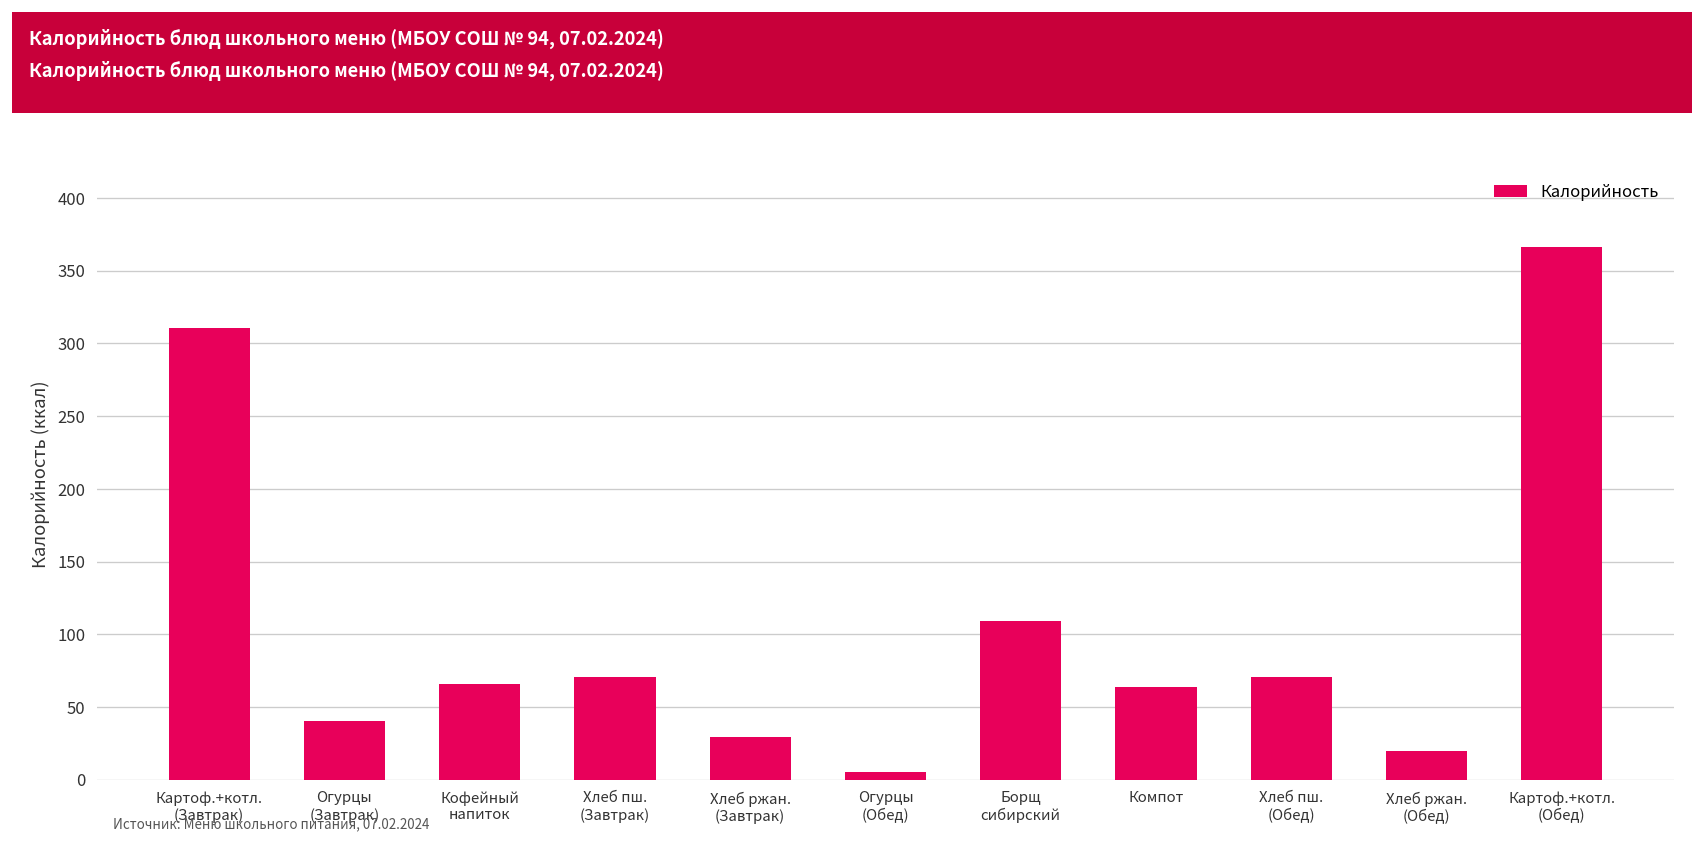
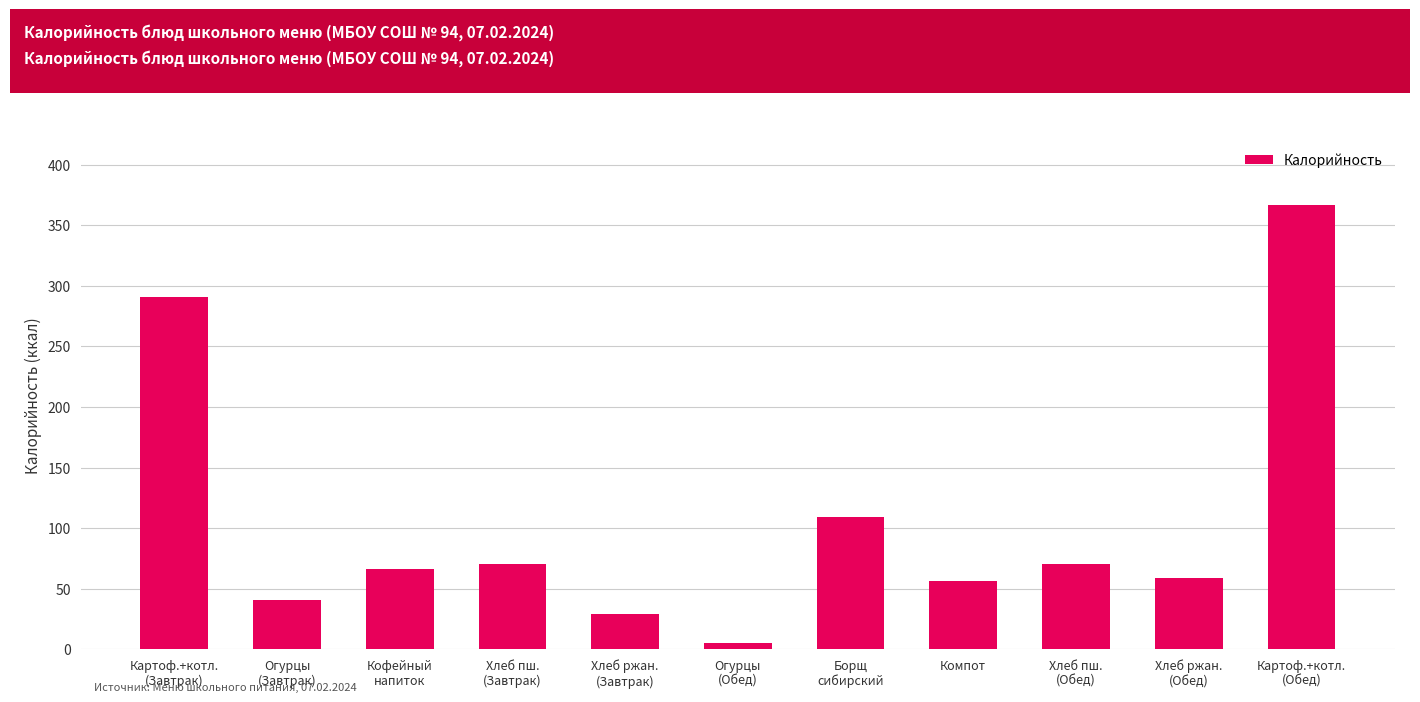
  {
-   "Картоф.+котл. (Завтрак)": 311,
+   "Картоф.+котл. (Завтрак)": 291,
    "Огурцы (Завтрак)": 41,
    "Кофейный напиток": 66,
    "Хлеб пш. (Завтрак)": 71,
    "Хлеб ржан. (Завтрак)": 29,
    "Огурцы (Обед)": 5,
    "Борщ сибирский": 109,
-   "Компот": 64,
+   "Компот": 56,
    "Хлеб пш. (Обед)": 71,
-   "Хлеб ржан. (Обед)": 20,
+   "Хлеб ржан. (Обед)": 59,
    "Картоф.+котл. (Обед)": 366
  }
